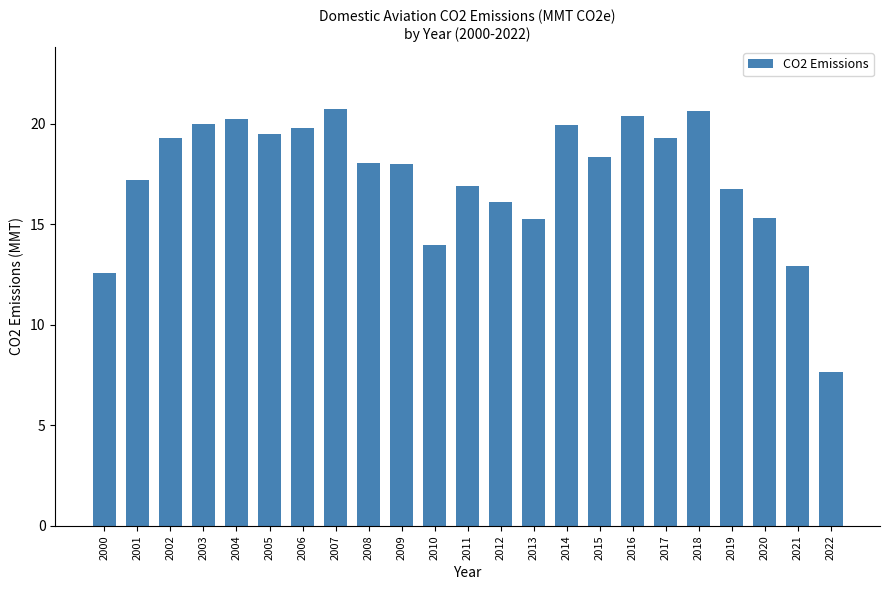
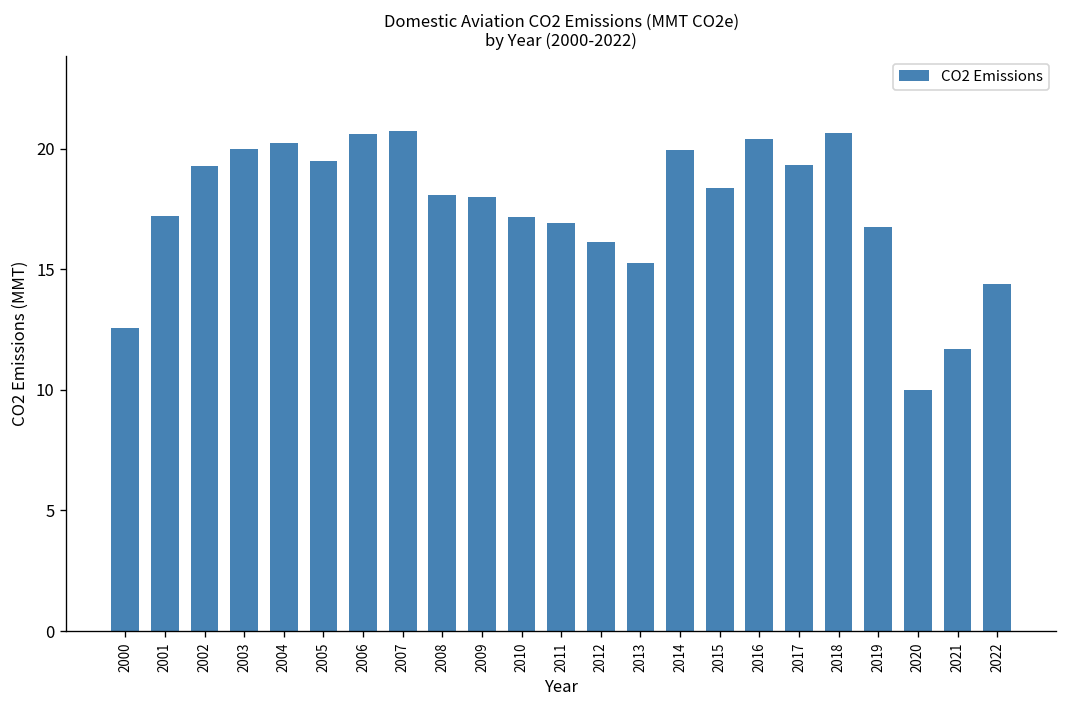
  {
    "2000": 12.6,
    "2001": 17.2,
    "2002": 19.3,
    "2003": 20.0,
    "2004": 20.2,
    "2005": 19.5,
-   "2006": 19.8,
+   "2006": 20.6,
    "2007": 20.7,
    "2008": 18.1,
    "2009": 18.0,
-   "2010": 14.0,
+   "2010": 17.1,
    "2011": 16.9,
    "2012": 16.1,
    "2013": 15.2,
    "2014": 19.9,
    "2015": 18.4,
    "2016": 20.4,
    "2017": 19.3,
    "2018": 20.7,
    "2019": 16.7,
-   "2020": 15.3,
-   "2021": 12.9,
-   "2022": 7.7
+   "2020": 10.0,
+   "2021": 11.7,
+   "2022": 14.4
  }
